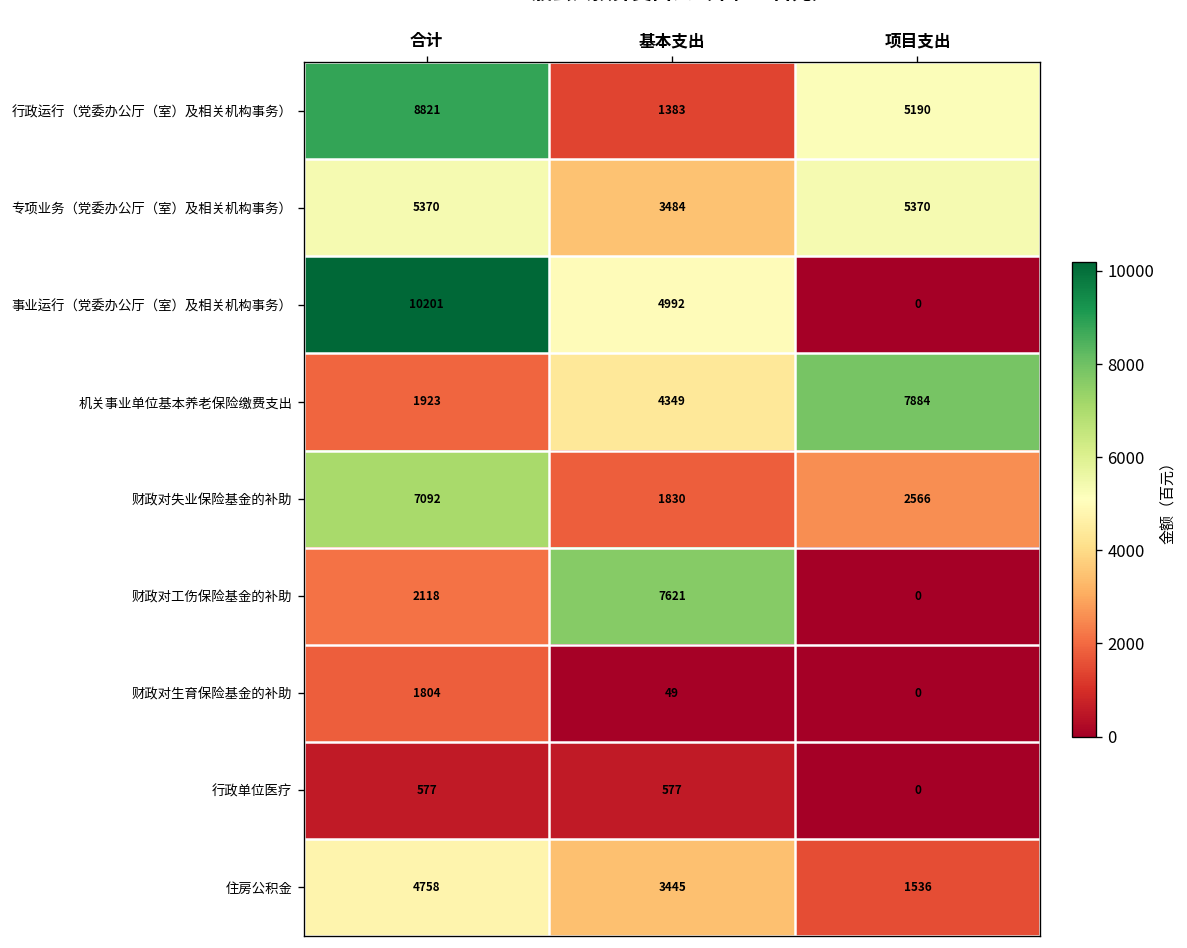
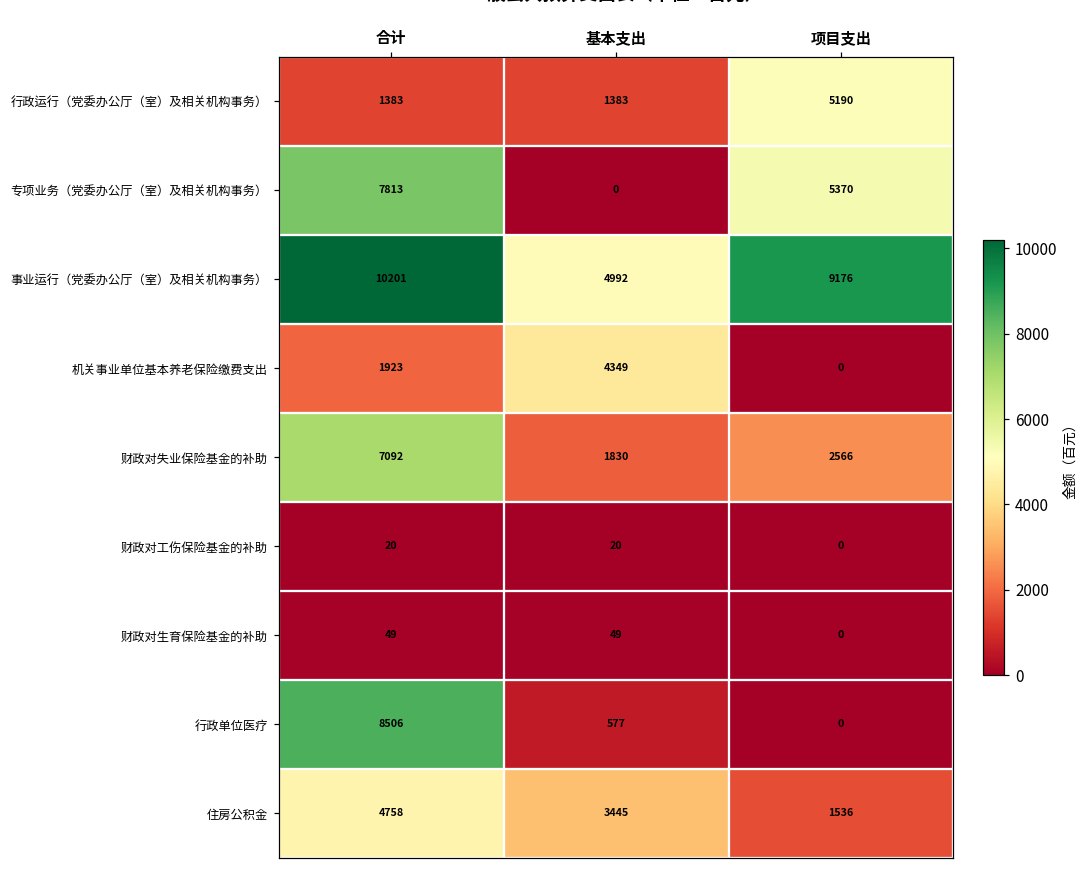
  {
    "行政运行（党委办公厅（室）及相关机构事务）": {
-     "合计": 8821,
+     "合计": 1383,
      "基本支出": 1383,
      "项目支出": 5190
    },
    "专项业务（党委办公厅（室）及相关机构事务）": {
-     "合计": 5370,
-     "基本支出": 3484,
+     "合计": 7813,
+     "基本支出": 0,
      "项目支出": 5370
    },
    "事业运行（党委办公厅（室）及相关机构事务）": {
      "合计": 10201,
      "基本支出": 4992,
-     "项目支出": 0
+     "项目支出": 9176
    },
    "机关事业单位基本养老保险缴费支出": {
      "合计": 1923,
      "基本支出": 4349,
-     "项目支出": 7884
+     "项目支出": 0
    },
    "财政对失业保险基金的补助": {
      "合计": 7092,
      "基本支出": 1830,
      "项目支出": 2566
    },
    "财政对工伤保险基金的补助": {
-     "合计": 2118,
-     "基本支出": 7621,
+     "合计": 20,
+     "基本支出": 20,
      "项目支出": 0
    },
    "财政对生育保险基金的补助": {
-     "合计": 1804,
+     "合计": 49,
      "基本支出": 49,
      "项目支出": 0
    },
    "行政单位医疗": {
-     "合计": 577,
+     "合计": 8506,
      "基本支出": 577,
      "项目支出": 0
    },
    "住房公积金": {
      "合计": 4758,
      "基本支出": 3445,
      "项目支出": 1536
    }
  }
